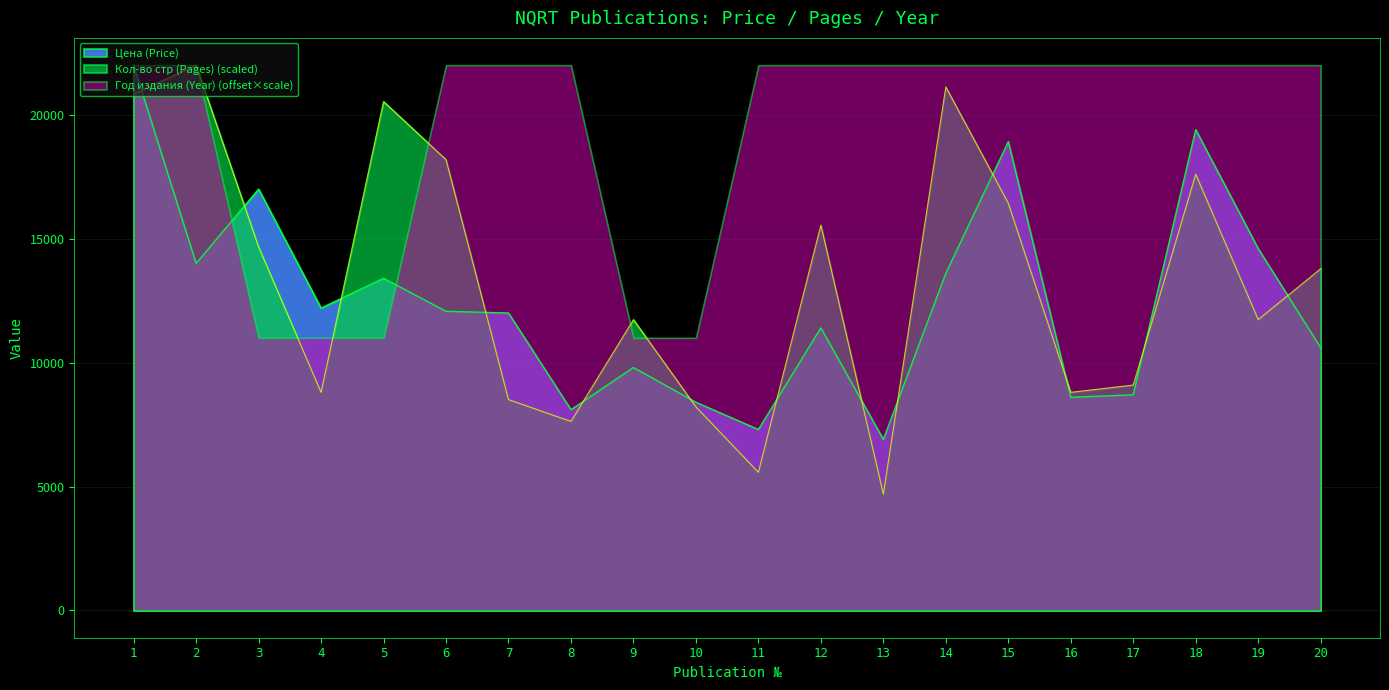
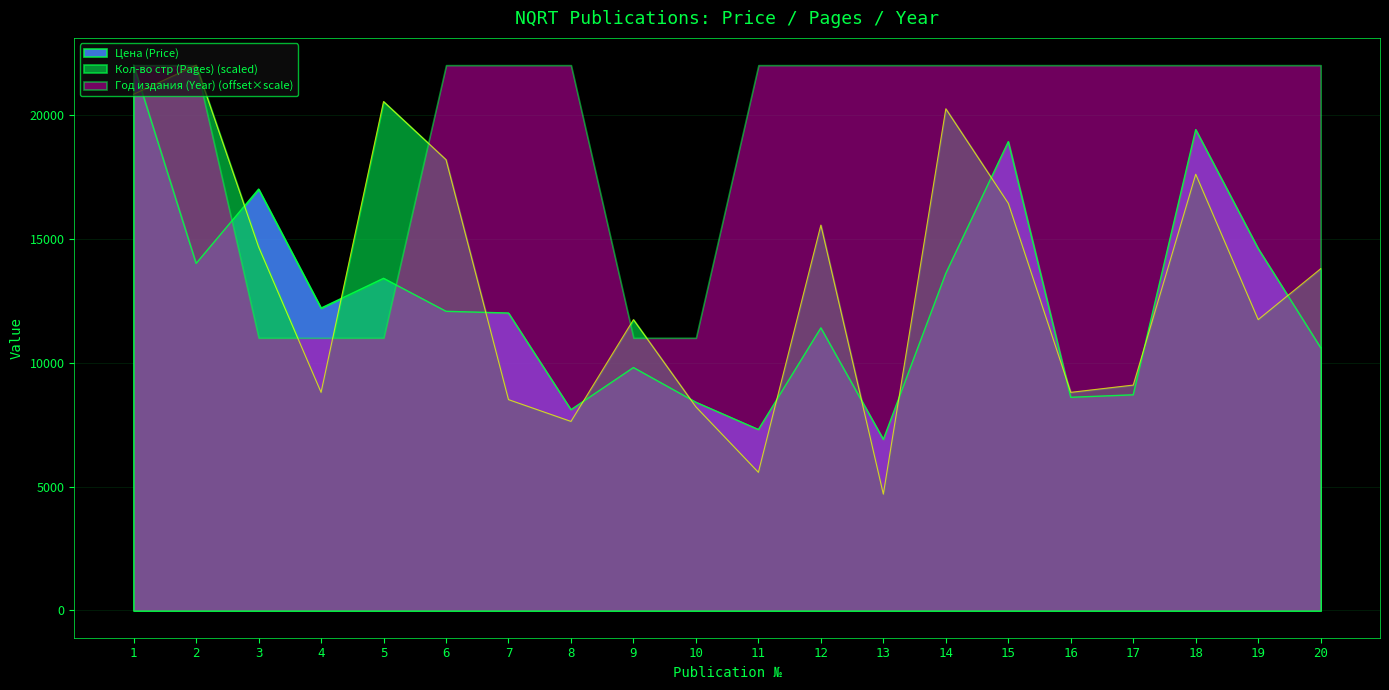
  {
    "Цена (Price)": {
      "2": 14000,
      "3": 17000,
      "4": 12200,
      "5": 13400,
      "6": 12100,
      "7": 12000,
      "8": 8100,
      "9": 9800,
      "10": 8400,
      "11": 7300,
      "12": 11400,
      "13": 6900,
      "14": 13600,
      "15": 18900,
      "16": 8600,
      "17": 8700,
      "18": 19400,
      "19": 14600,
      "20": 10600
    },
    "Кол-во стр (Pages) (scaled)": {
      "3": 14700,
      "4": 8800,
      "5": 20500,
      "6": 18200,
      "7": 8500,
      "8": 7600,
      "9": 11700,
      "10": 8200,
      "11": 5600,
      "12": 15500,
      "13": 4700,
-     "14": 21100,
+     "14": 20200,
      "15": 16400,
      "16": 8800,
      "17": 9100,
      "18": 17600,
      "19": 11700,
      "20": 13800
    },
    "Год издания (Year) (offset×scale)": {
      "3": 11000,
      "4": 11000,
      "5": 11000,
      "6": 22000,
      "7": 22000,
      "8": 22000,
      "9": 11000,
      "10": 11000,
      "11": 22000,
      "12": 22000,
      "13": 22000,
      "14": 22000,
      "15": 22000,
      "16": 22000,
      "17": 22000,
      "18": 22000,
      "19": 22000,
      "20": 22000
    }
  }
